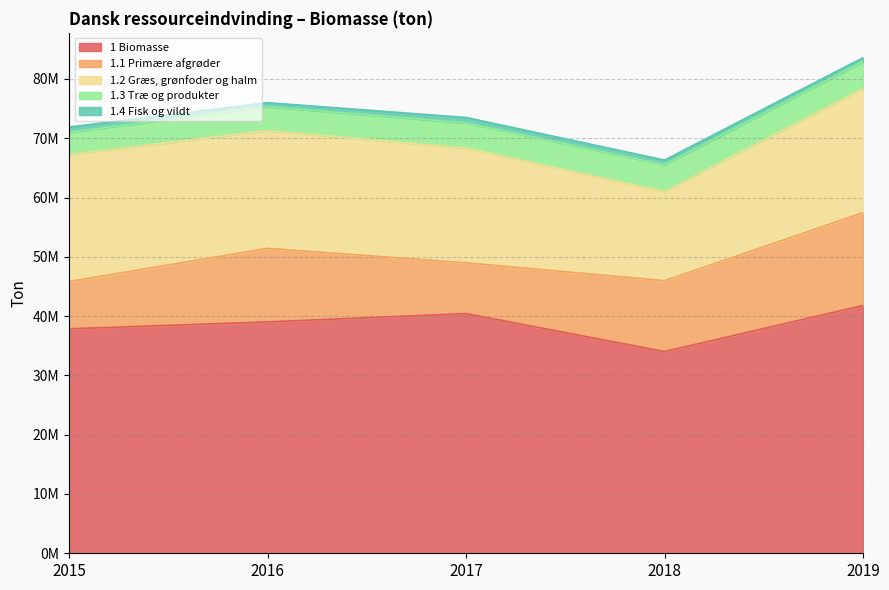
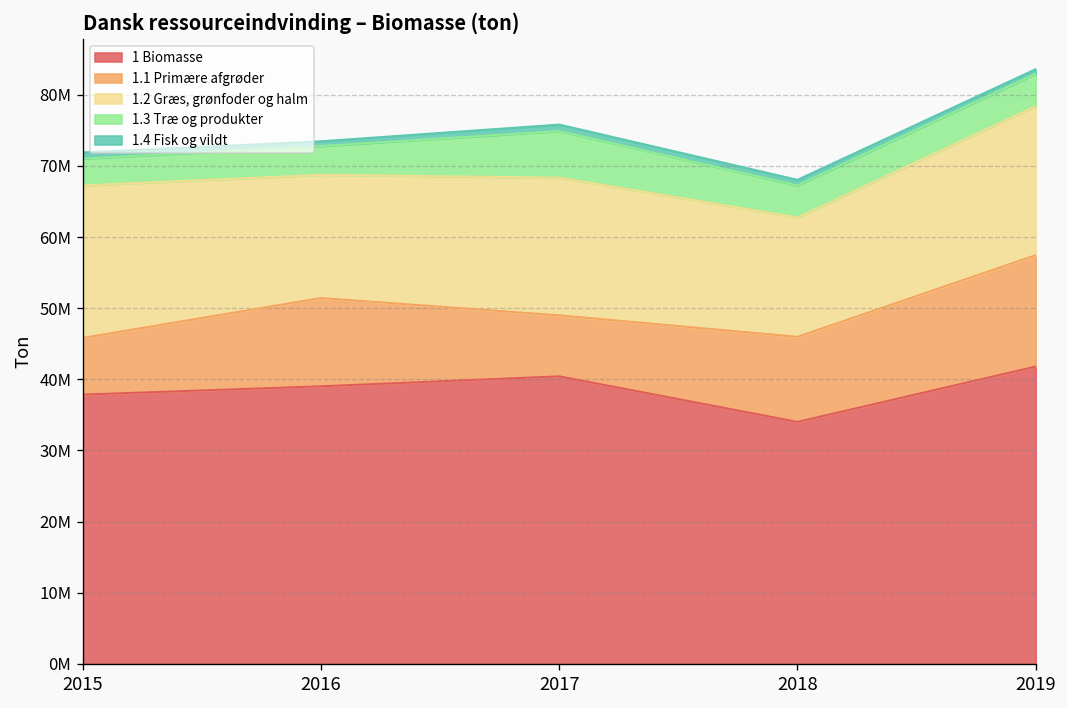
  {
    "1 Biomasse": {
      "2015": 38000000,
      "2016": 39000000,
      "2017": 40000000,
      "2018": 34000000,
      "2019": 42000000
    },
    "1.1 Primære afgrøder": {
      "2015": 8000000,
      "2016": 12000000,
      "2017": 9000000,
      "2018": 12000000,
      "2019": 16000000
    },
    "1.2 Græs, grønfoder og halm": {
      "2015": 21000000,
-     "2016": 20000000,
+     "2016": 17000000,
      "2017": 19000000,
-     "2018": 15000000,
+     "2018": 17000000,
      "2019": 21000000
    },
    "1.3 Træ og produkter": {
      "2015": 4000000,
      "2016": 4000000,
-     "2017": 4000000,
+     "2017": 7000000,
      "2018": 5000000,
      "2019": 5000000
    },
    "1.4 Fisk og vildt": {
      "2015": 1000000,
      "2016": 1000000,
      "2017": 1000000,
      "2018": 1000000,
      "2019": 1000000
    }
  }
